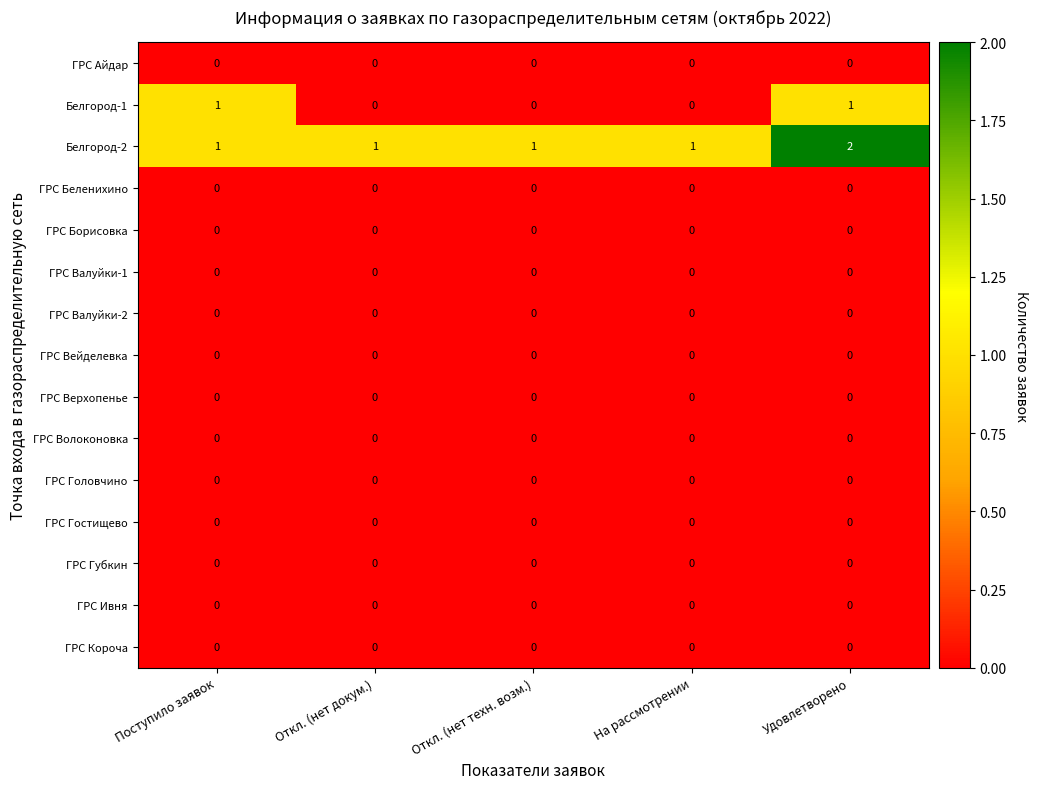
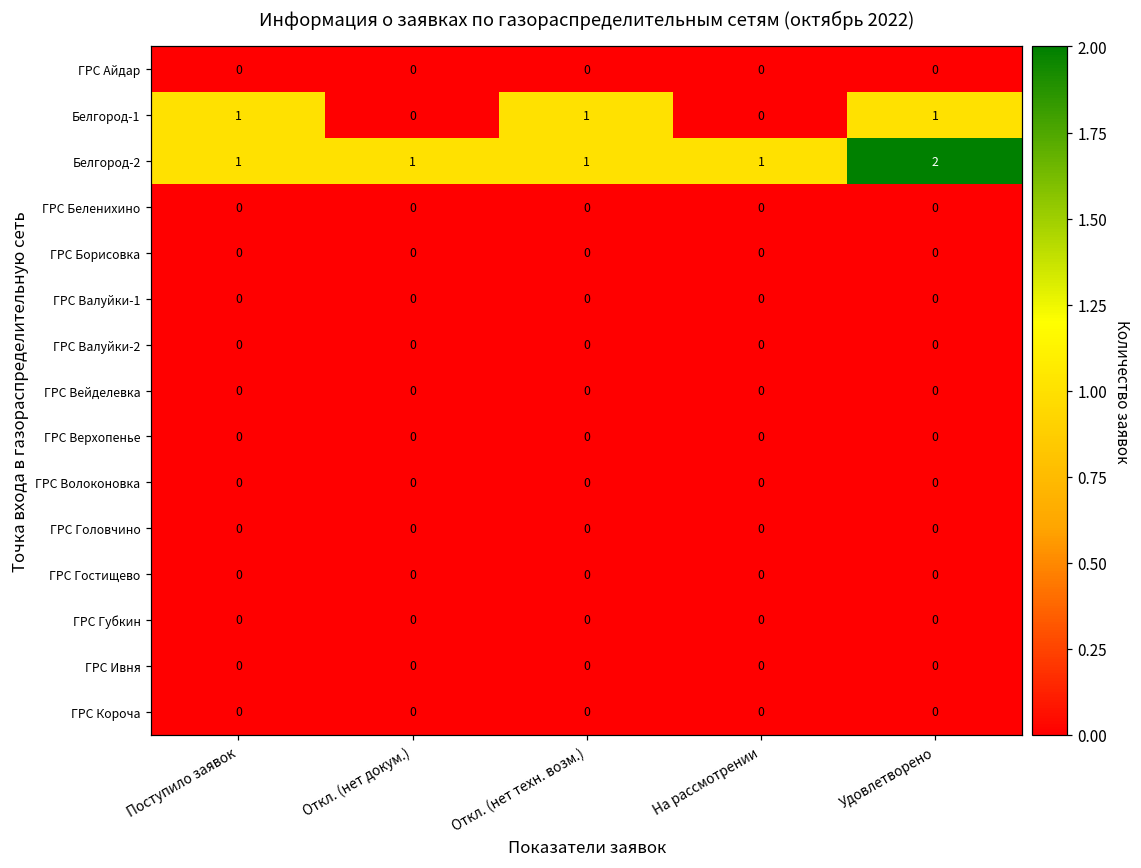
  {
    "ГРС Айдар": {
      "Поступило заявок": 0,
      "Откл. (нет докум.)": 0,
      "Откл. (нет техн. возм.)": 0,
      "На рассмотрении": 0,
      "Удовлетворено": 0
    },
    "Белгород-1": {
      "Поступило заявок": 1,
      "Откл. (нет докум.)": 0,
-     "Откл. (нет техн. возм.)": 0,
+     "Откл. (нет техн. возм.)": 1,
      "На рассмотрении": 0,
      "Удовлетворено": 1
    },
    "Белгород-2": {
      "Поступило заявок": 1,
      "Откл. (нет докум.)": 1,
      "Откл. (нет техн. возм.)": 1,
      "На рассмотрении": 1,
      "Удовлетворено": 2
    },
    "ГРС Беленихино": {
      "Поступило заявок": 0,
      "Откл. (нет докум.)": 0,
      "Откл. (нет техн. возм.)": 0,
      "На рассмотрении": 0,
      "Удовлетворено": 0
    },
    "ГРС Борисовка": {
      "Поступило заявок": 0,
      "Откл. (нет докум.)": 0,
      "Откл. (нет техн. возм.)": 0,
      "На рассмотрении": 0,
      "Удовлетворено": 0
    },
    "ГРС Валуйки-1": {
      "Поступило заявок": 0,
      "Откл. (нет докум.)": 0,
      "Откл. (нет техн. возм.)": 0,
      "На рассмотрении": 0,
      "Удовлетворено": 0
    },
    "ГРС Валуйки-2": {
      "Поступило заявок": 0,
      "Откл. (нет докум.)": 0,
      "Откл. (нет техн. возм.)": 0,
      "На рассмотрении": 0,
      "Удовлетворено": 0
    },
    "ГРС Вейделевка": {
      "Поступило заявок": 0,
      "Откл. (нет докум.)": 0,
      "Откл. (нет техн. возм.)": 0,
      "На рассмотрении": 0,
      "Удовлетворено": 0
    },
    "ГРС Верхопенье": {
      "Поступило заявок": 0,
      "Откл. (нет докум.)": 0,
      "Откл. (нет техн. возм.)": 0,
      "На рассмотрении": 0,
      "Удовлетворено": 0
    },
    "ГРС Волоконовка": {
      "Поступило заявок": 0,
      "Откл. (нет докум.)": 0,
      "Откл. (нет техн. возм.)": 0,
      "На рассмотрении": 0,
      "Удовлетворено": 0
    },
    "ГРС Головчино": {
      "Поступило заявок": 0,
      "Откл. (нет докум.)": 0,
      "Откл. (нет техн. возм.)": 0,
      "На рассмотрении": 0,
      "Удовлетворено": 0
    },
    "ГРС Гостищево": {
      "Поступило заявок": 0,
      "Откл. (нет докум.)": 0,
      "Откл. (нет техн. возм.)": 0,
      "На рассмотрении": 0,
      "Удовлетворено": 0
    },
    "ГРС Губкин": {
      "Поступило заявок": 0,
      "Откл. (нет докум.)": 0,
      "Откл. (нет техн. возм.)": 0,
      "На рассмотрении": 0,
      "Удовлетворено": 0
    },
    "ГРС Ивня": {
      "Поступило заявок": 0,
      "Откл. (нет докум.)": 0,
      "Откл. (нет техн. возм.)": 0,
      "На рассмотрении": 0,
      "Удовлетворено": 0
    },
    "ГРС Короча": {
      "Поступило заявок": 0,
      "Откл. (нет докум.)": 0,
      "Откл. (нет техн. возм.)": 0,
      "На рассмотрении": 0,
      "Удовлетворено": 0
    }
  }
